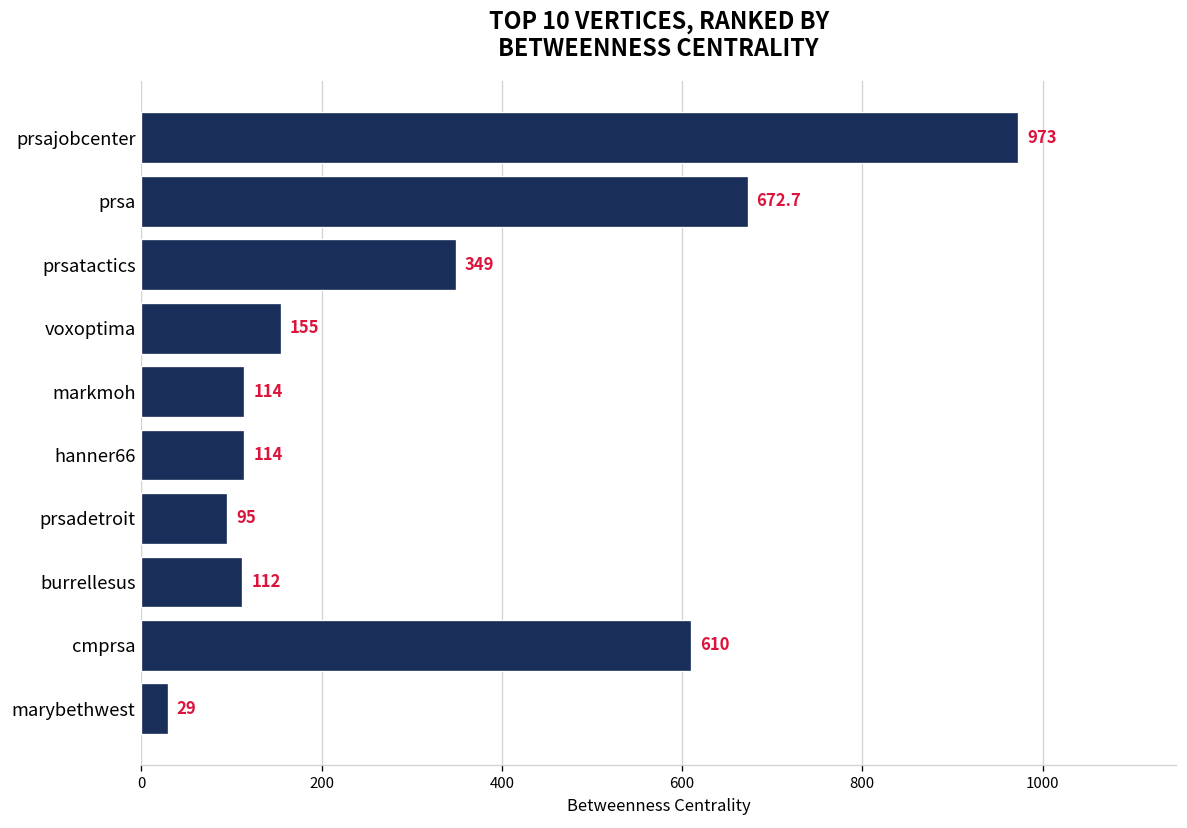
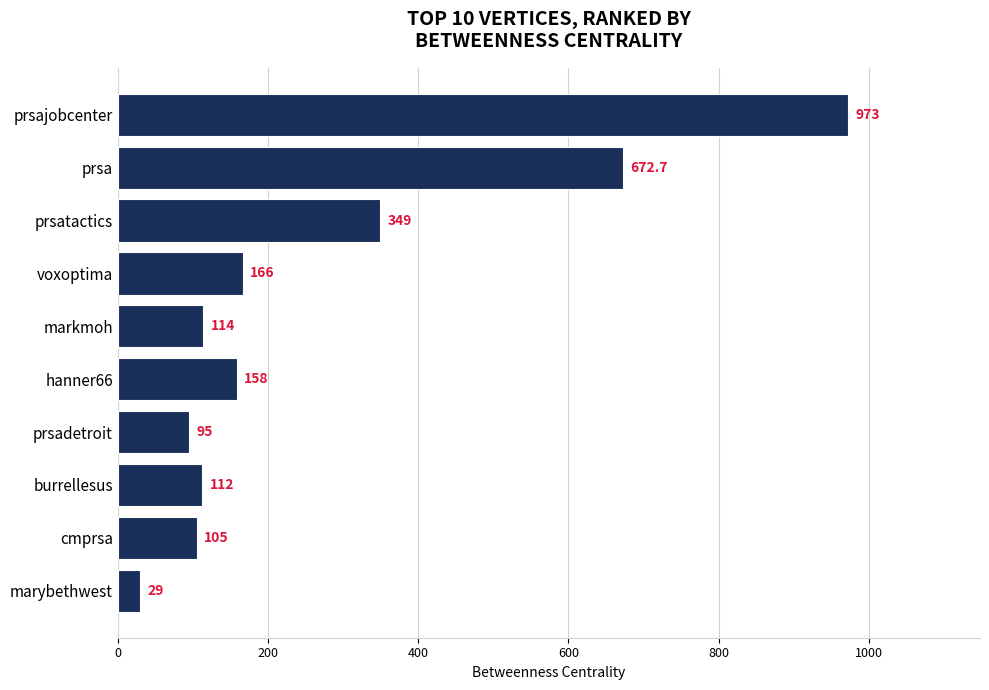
  {
    "prsajobcenter": 973,
    "prsa": 672.7,
    "prsatactics": 349,
-   "voxoptima": 155,
+   "voxoptima": 166,
    "markmoh": 114,
-   "hanner66": 114,
+   "hanner66": 158,
    "prsadetroit": 95,
    "burrellesus": 112,
-   "cmprsa": 610,
+   "cmprsa": 105,
    "marybethwest": 29
  }
